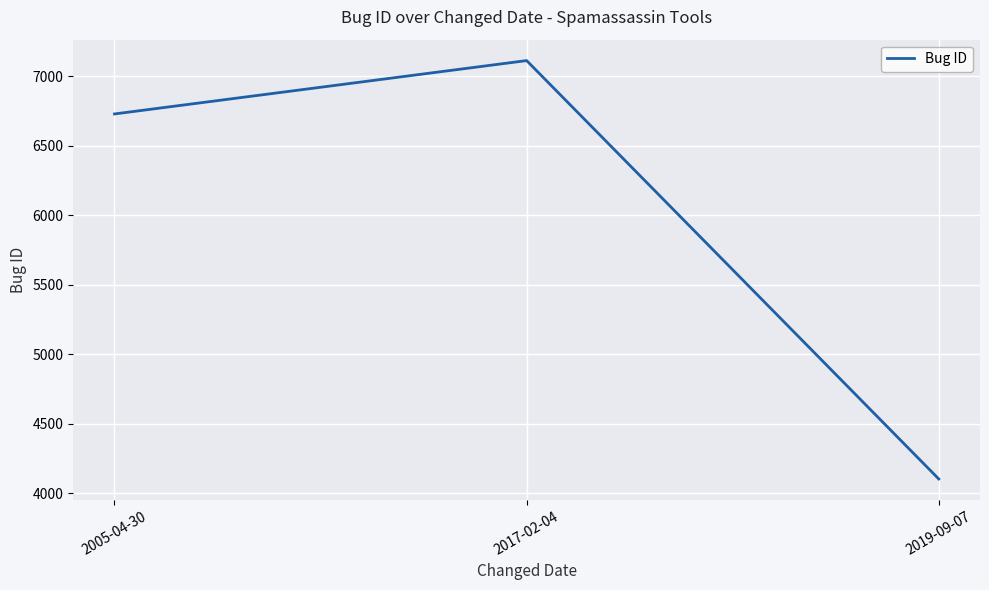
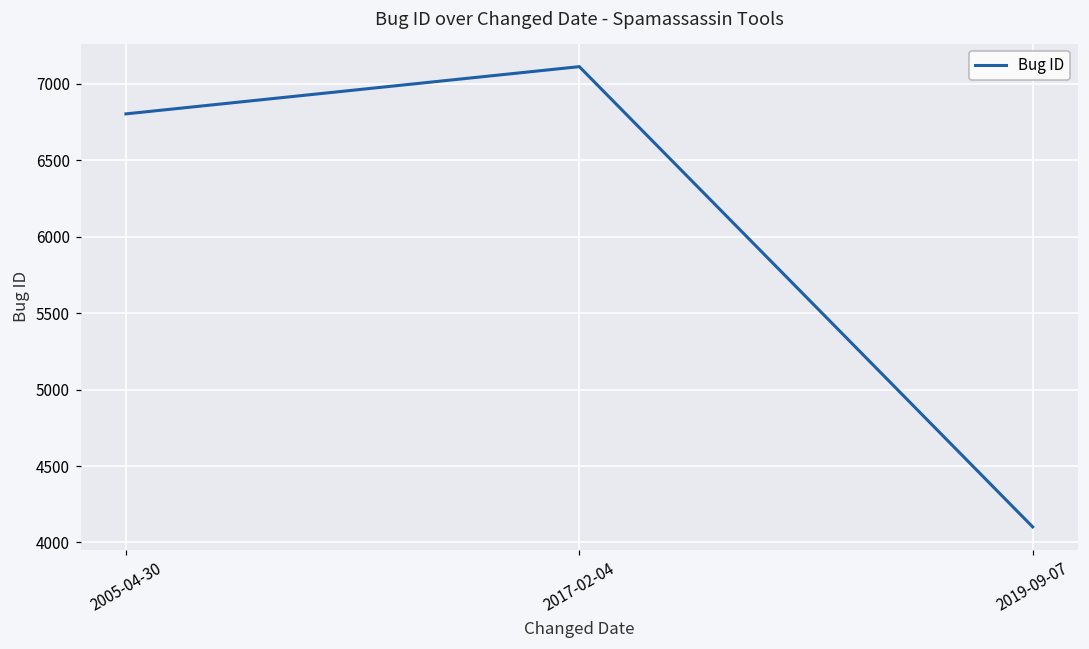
  {
-   "2005-04-30": 6730,
+   "2005-04-30": 6800,
    "2017-02-04": 7110,
    "2019-09-07": 4100
  }
